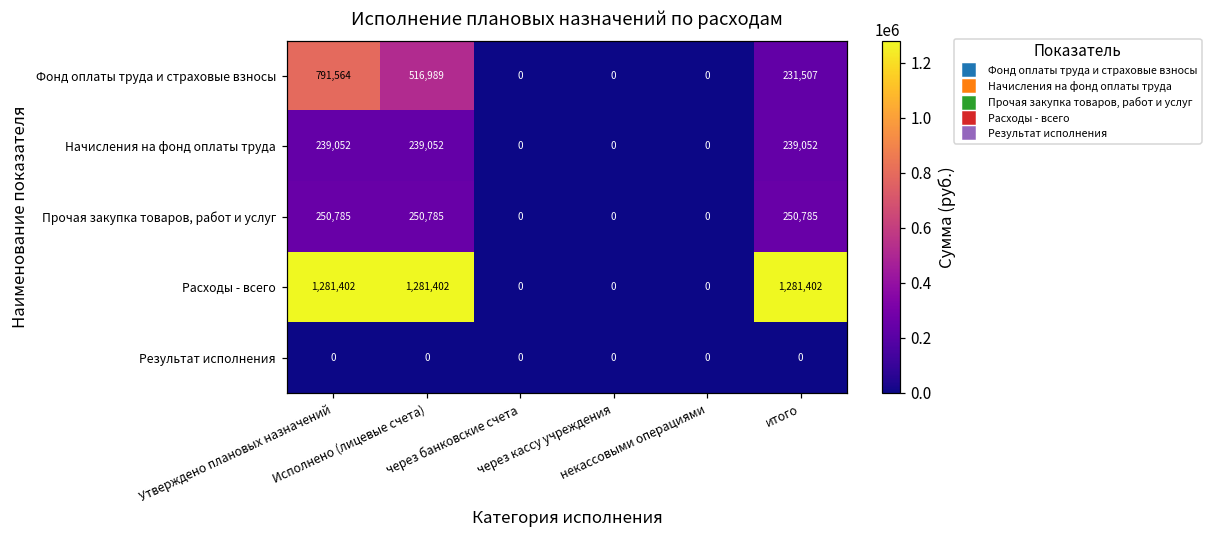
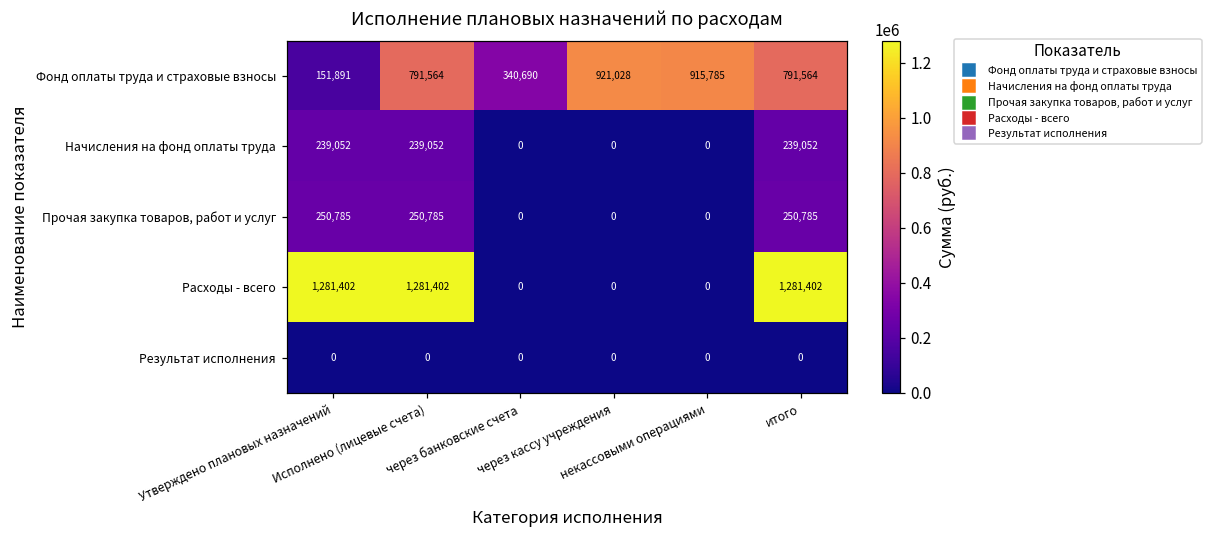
  {
    "Фонд оплаты труда и страховые взносы": {
-     "Утверждено плановых назначений": "791,564",
-     "Исполнено (лицевые счета)": "516,989",
-     "через банковские счета": "0",
-     "через кассу учреждения": "0",
-     "некассовыми операциями": "0",
-     "итого": "231,507"
+     "Утверждено плановых назначений": "151,891",
+     "Исполнено (лицевые счета)": "791,564",
+     "через банковские счета": "340,690",
+     "через кассу учреждения": "921,028",
+     "некассовыми операциями": "915,785",
+     "итого": "791,564"
    },
    "Начисления на фонд оплаты труда": {
      "Утверждено плановых назначений": "239,052",
      "Исполнено (лицевые счета)": "239,052",
      "через банковские счета": "0",
      "через кассу учреждения": "0",
      "некассовыми операциями": "0",
      "итого": "239,052"
    },
    "Прочая закупка товаров, работ и услуг": {
      "Утверждено плановых назначений": "250,785",
      "Исполнено (лицевые счета)": "250,785",
      "через банковские счета": "0",
      "через кассу учреждения": "0",
      "некассовыми операциями": "0",
      "итого": "250,785"
    },
    "Расходы - всего": {
      "Утверждено плановых назначений": "1,281,402",
      "Исполнено (лицевые счета)": "1,281,402",
      "через банковские счета": "0",
      "через кассу учреждения": "0",
      "некассовыми операциями": "0",
      "итого": "1,281,402"
    },
    "Результат исполнения": {
      "Утверждено плановых назначений": "0",
      "Исполнено (лицевые счета)": "0",
      "через банковские счета": "0",
      "через кассу учреждения": "0",
      "некассовыми операциями": "0",
      "итого": "0"
    }
  }
